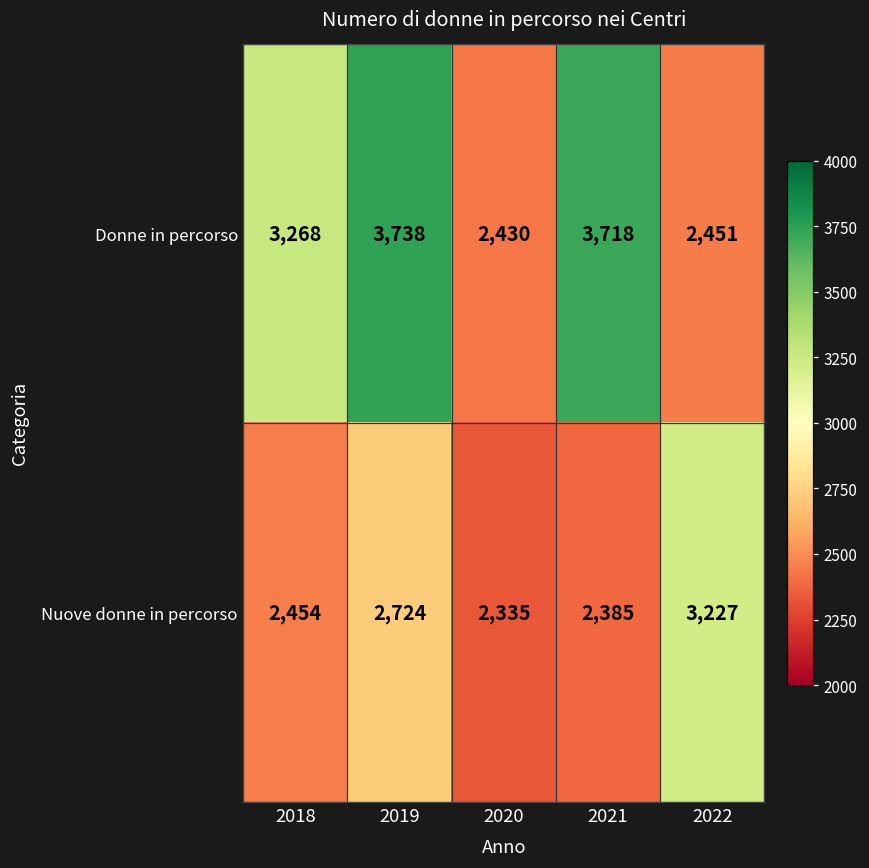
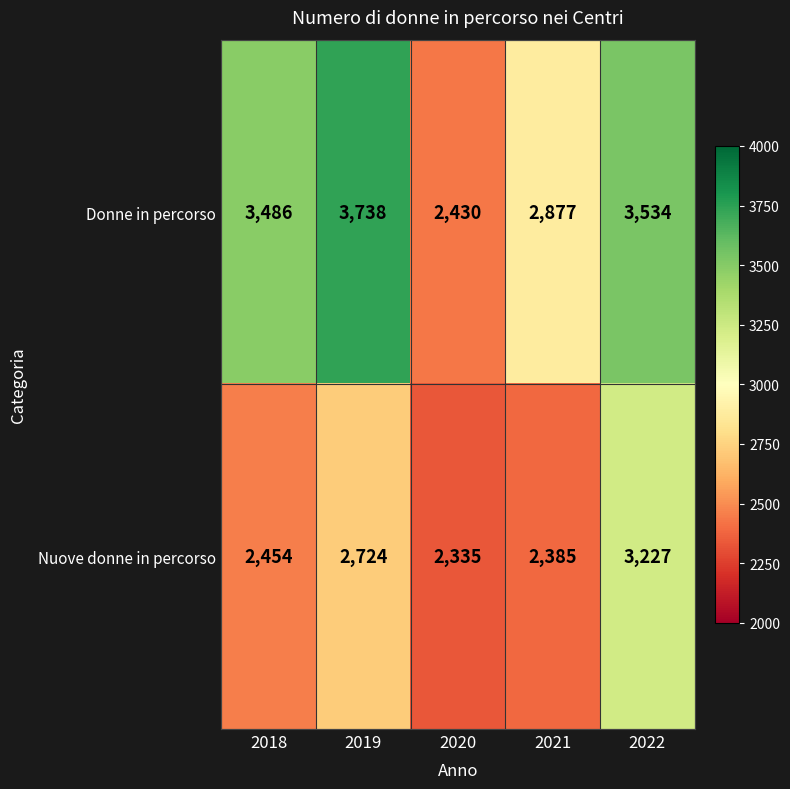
  {
    "Donne in percorso": {
-     "2018": "3,268",
+     "2018": "3,486",
      "2019": "3,738",
      "2020": "2,430",
-     "2021": "3,718",
-     "2022": "2,451"
+     "2021": "2,877",
+     "2022": "3,534"
    },
    "Nuove donne in percorso": {
      "2018": "2,454",
      "2019": "2,724",
      "2020": "2,335",
      "2021": "2,385",
      "2022": "3,227"
    }
  }
